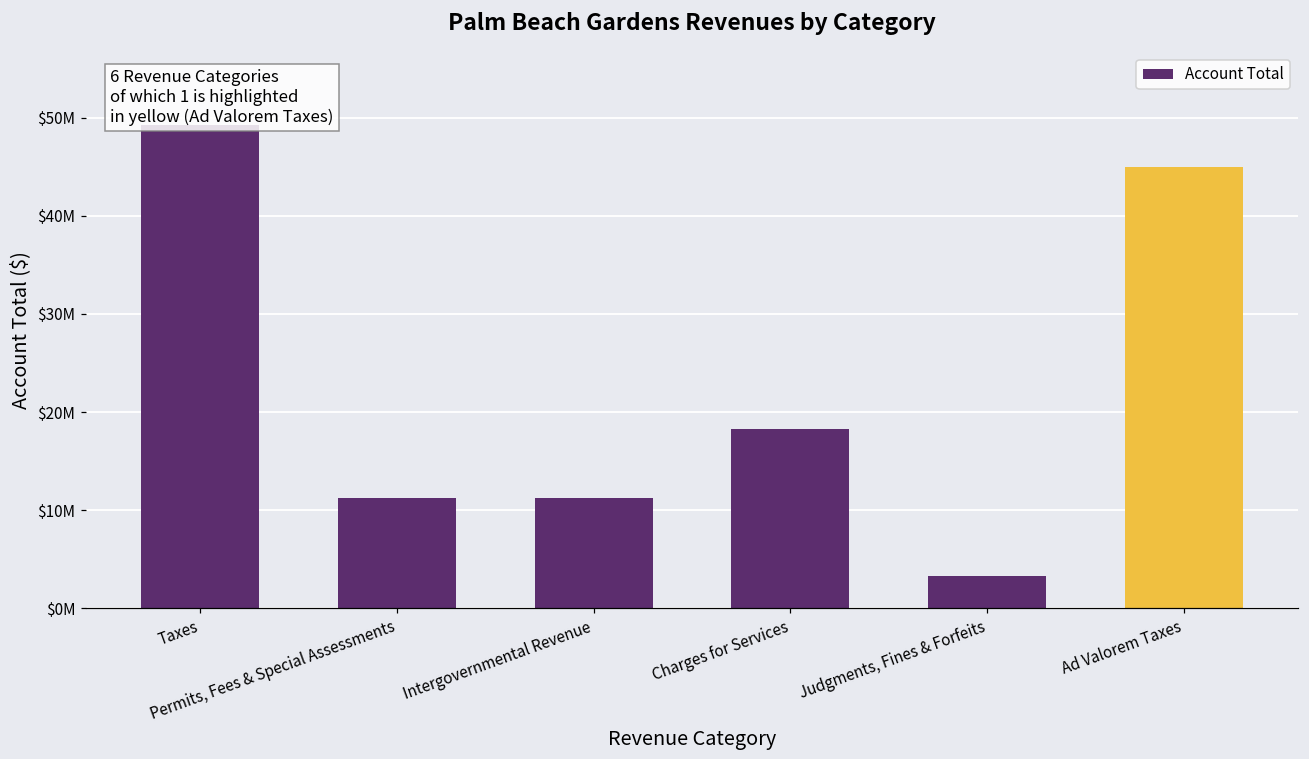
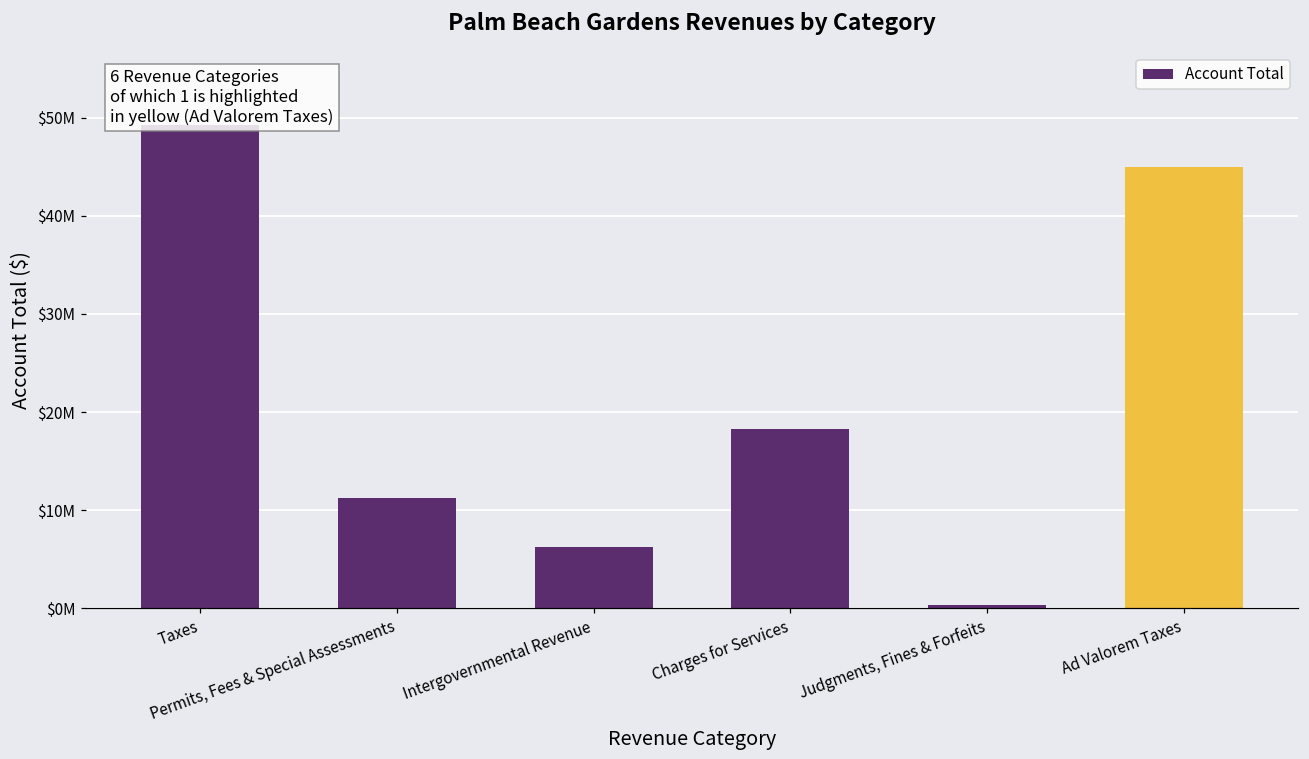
  {
    "Permits, Fees & Special Assessments": "$11000000",
-   "Intergovernmental Revenue": "$11000000",
+   "Intergovernmental Revenue": "$6000000",
    "Charges for Services": "$18000000",
-   "Judgments, Fines & Forfeits": "$3000000",
+   "Judgments, Fines & Forfeits": "$0",
    "Ad Valorem Taxes": "$45000000"
  }
